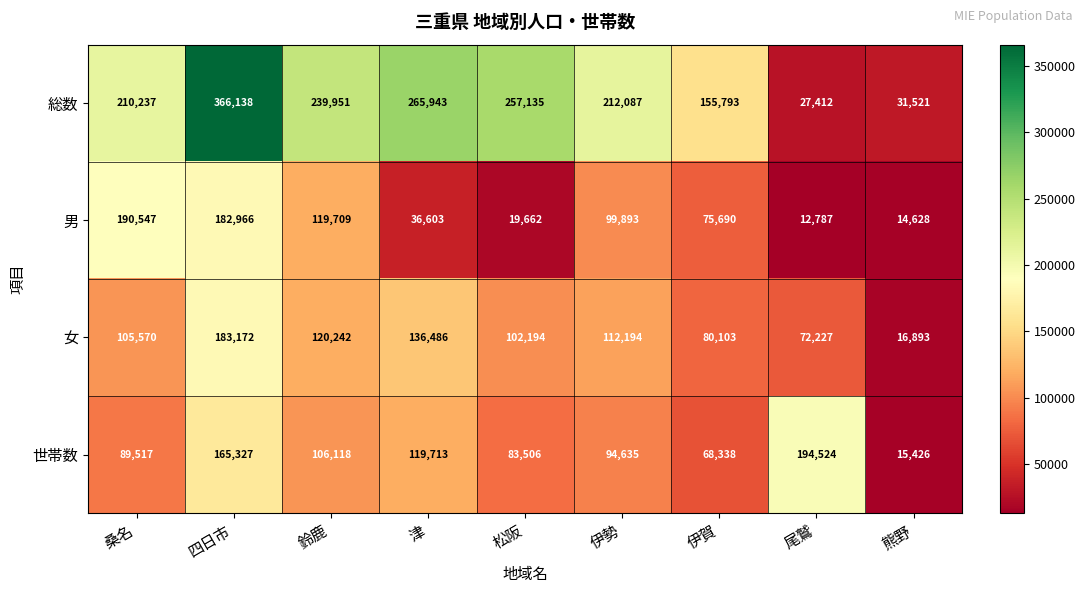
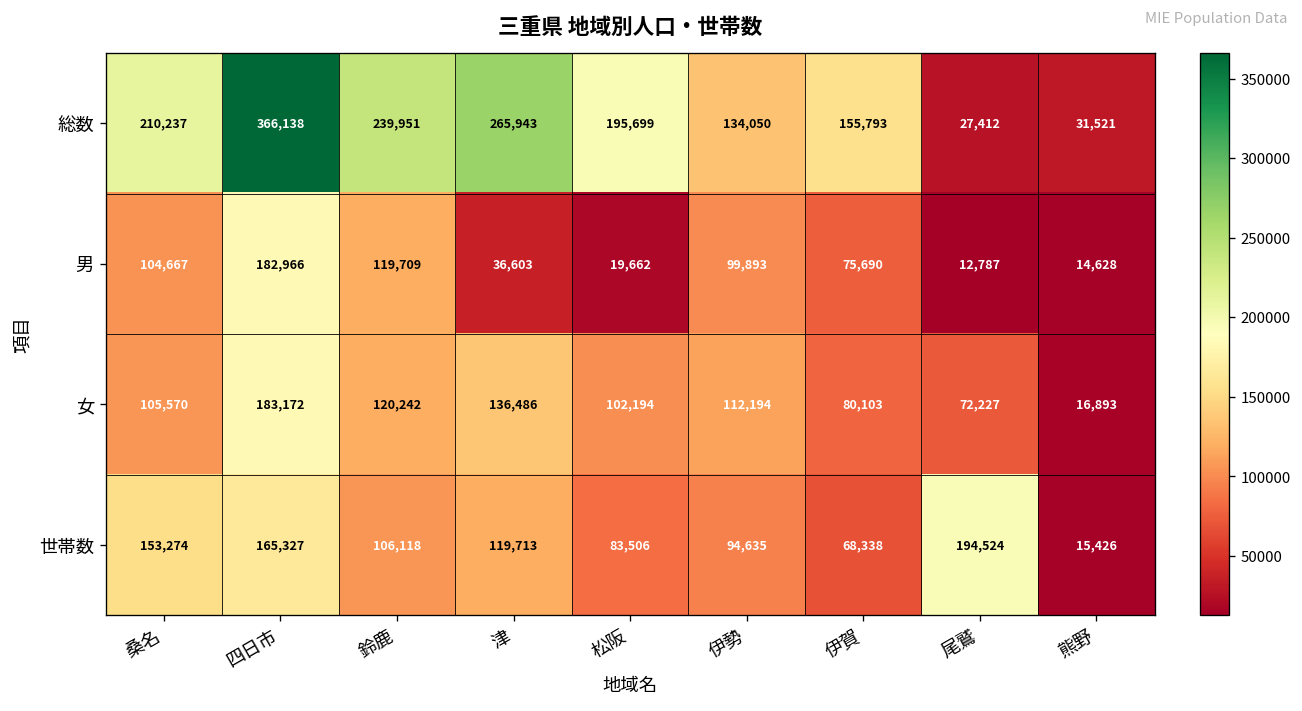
  {
    "総数": {
      "桑名": "210,237",
      "四日市": "366,138",
      "鈴鹿": "239,951",
      "津": "265,943",
-     "松阪": "257,135",
-     "伊勢": "212,087",
+     "松阪": "195,699",
+     "伊勢": "134,050",
      "伊賀": "155,793",
      "尾鷲": "27,412",
      "熊野": "31,521"
    },
    "男": {
-     "桑名": "190,547",
+     "桑名": "104,667",
      "四日市": "182,966",
      "鈴鹿": "119,709",
      "津": "36,603",
      "松阪": "19,662",
      "伊勢": "99,893",
      "伊賀": "75,690",
      "尾鷲": "12,787",
      "熊野": "14,628"
    },
    "女": {
      "桑名": "105,570",
      "四日市": "183,172",
      "鈴鹿": "120,242",
      "津": "136,486",
      "松阪": "102,194",
      "伊勢": "112,194",
      "伊賀": "80,103",
      "尾鷲": "72,227",
      "熊野": "16,893"
    },
    "世帯数": {
-     "桑名": "89,517",
+     "桑名": "153,274",
      "四日市": "165,327",
      "鈴鹿": "106,118",
      "津": "119,713",
      "松阪": "83,506",
      "伊勢": "94,635",
      "伊賀": "68,338",
      "尾鷲": "194,524",
      "熊野": "15,426"
    }
  }
